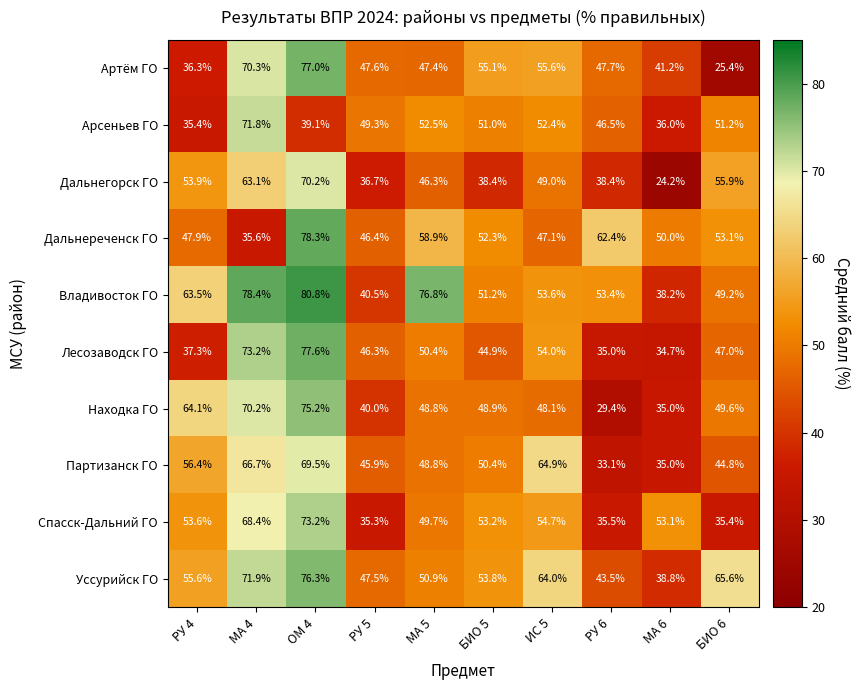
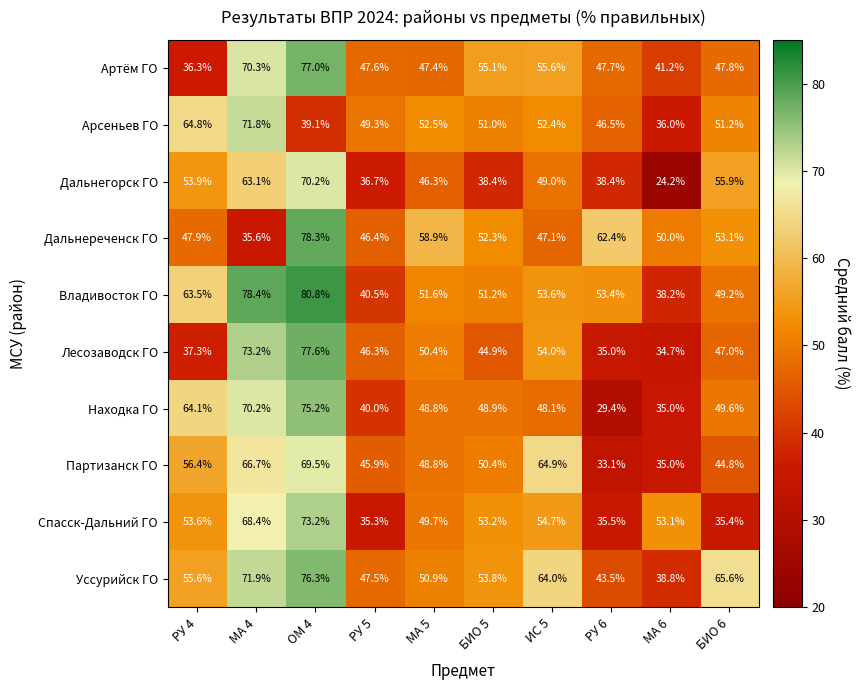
  {
    "Артём ГО": {
      "РУ 4": "36.3%",
      "МА 4": "70.3%",
      "ОМ 4": "77.0%",
      "РУ 5": "47.6%",
      "МА 5": "47.4%",
      "БИО 5": "55.1%",
      "ИС 5": "55.6%",
      "РУ 6": "47.7%",
      "МА 6": "41.2%",
-     "БИО 6": "25.4%"
+     "БИО 6": "47.8%"
    },
    "Арсеньев ГО": {
-     "РУ 4": "35.4%",
+     "РУ 4": "64.8%",
      "МА 4": "71.8%",
      "ОМ 4": "39.1%",
      "РУ 5": "49.3%",
      "МА 5": "52.5%",
      "БИО 5": "51.0%",
      "ИС 5": "52.4%",
      "РУ 6": "46.5%",
      "МА 6": "36.0%",
      "БИО 6": "51.2%"
    },
    "Дальнегорск ГО": {
      "РУ 4": "53.9%",
      "МА 4": "63.1%",
      "ОМ 4": "70.2%",
      "РУ 5": "36.7%",
      "МА 5": "46.3%",
      "БИО 5": "38.4%",
      "ИС 5": "49.0%",
      "РУ 6": "38.4%",
      "МА 6": "24.2%",
      "БИО 6": "55.9%"
    },
    "Дальнереченск ГО": {
      "РУ 4": "47.9%",
      "МА 4": "35.6%",
      "ОМ 4": "78.3%",
      "РУ 5": "46.4%",
      "МА 5": "58.9%",
      "БИО 5": "52.3%",
      "ИС 5": "47.1%",
      "РУ 6": "62.4%",
      "МА 6": "50.0%",
      "БИО 6": "53.1%"
    },
    "Владивосток ГО": {
      "РУ 4": "63.5%",
      "МА 4": "78.4%",
      "ОМ 4": "80.8%",
      "РУ 5": "40.5%",
-     "МА 5": "76.8%",
+     "МА 5": "51.6%",
      "БИО 5": "51.2%",
      "ИС 5": "53.6%",
      "РУ 6": "53.4%",
      "МА 6": "38.2%",
      "БИО 6": "49.2%"
    },
    "Лесозаводск ГО": {
      "РУ 4": "37.3%",
      "МА 4": "73.2%",
      "ОМ 4": "77.6%",
      "РУ 5": "46.3%",
      "МА 5": "50.4%",
      "БИО 5": "44.9%",
      "ИС 5": "54.0%",
      "РУ 6": "35.0%",
      "МА 6": "34.7%",
      "БИО 6": "47.0%"
    },
    "Находка ГО": {
      "РУ 4": "64.1%",
      "МА 4": "70.2%",
      "ОМ 4": "75.2%",
      "РУ 5": "40.0%",
      "МА 5": "48.8%",
      "БИО 5": "48.9%",
      "ИС 5": "48.1%",
      "РУ 6": "29.4%",
      "МА 6": "35.0%",
      "БИО 6": "49.6%"
    },
    "Партизанск ГО": {
      "РУ 4": "56.4%",
      "МА 4": "66.7%",
      "ОМ 4": "69.5%",
      "РУ 5": "45.9%",
      "МА 5": "48.8%",
      "БИО 5": "50.4%",
      "ИС 5": "64.9%",
      "РУ 6": "33.1%",
      "МА 6": "35.0%",
      "БИО 6": "44.8%"
    },
    "Спасск-Дальний ГО": {
      "РУ 4": "53.6%",
      "МА 4": "68.4%",
      "ОМ 4": "73.2%",
      "РУ 5": "35.3%",
      "МА 5": "49.7%",
      "БИО 5": "53.2%",
      "ИС 5": "54.7%",
      "РУ 6": "35.5%",
      "МА 6": "53.1%",
      "БИО 6": "35.4%"
    },
    "Уссурийск ГО": {
      "РУ 4": "55.6%",
      "МА 4": "71.9%",
      "ОМ 4": "76.3%",
      "РУ 5": "47.5%",
      "МА 5": "50.9%",
      "БИО 5": "53.8%",
      "ИС 5": "64.0%",
      "РУ 6": "43.5%",
      "МА 6": "38.8%",
      "БИО 6": "65.6%"
    }
  }
